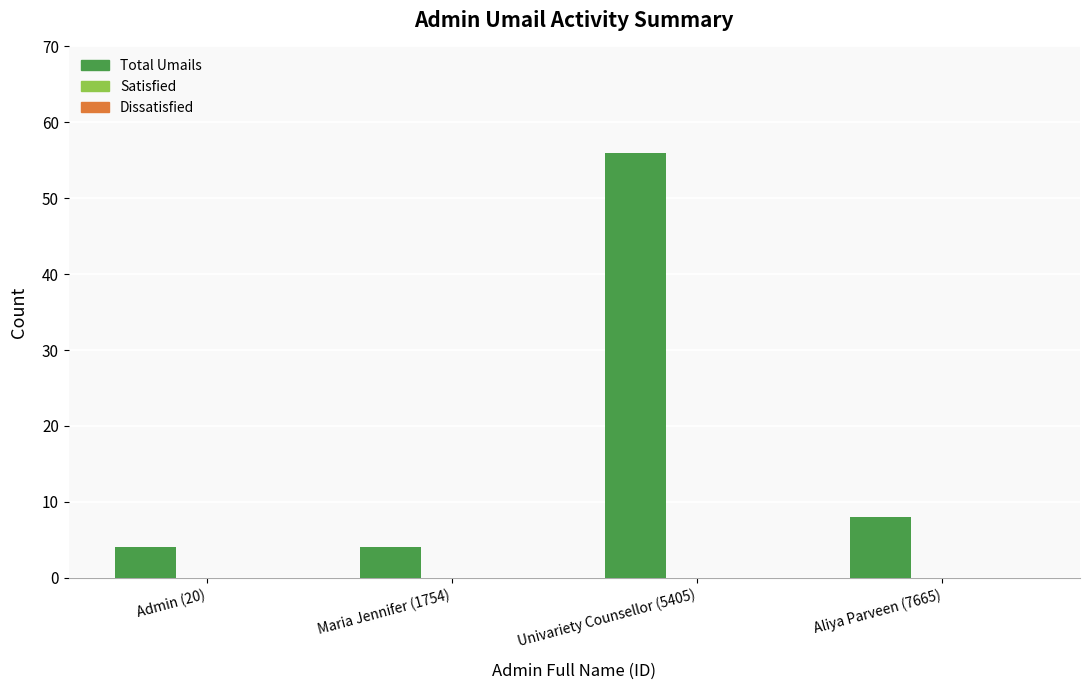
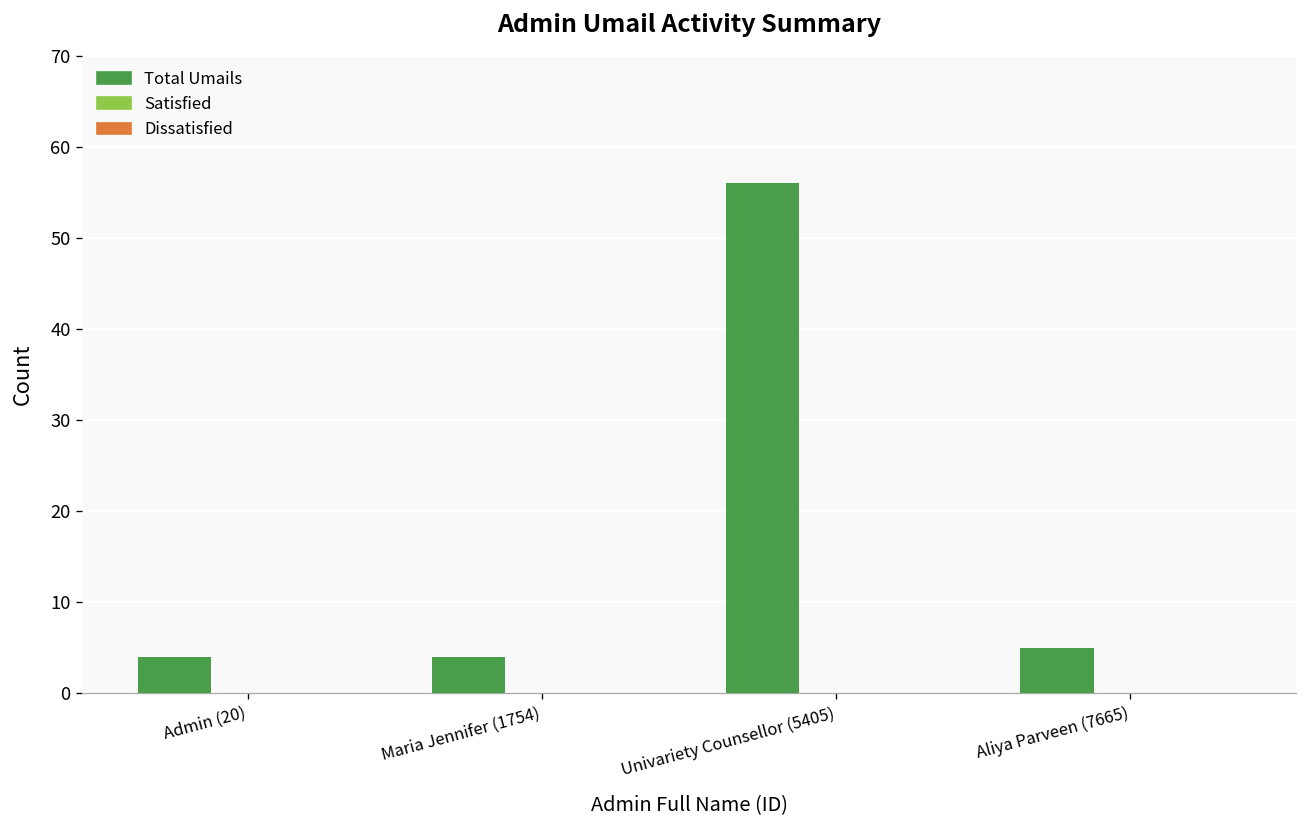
  {
    "Total Umails": {
      "Admin (20)": 4,
      "Maria Jennifer (1754)": 4,
      "Univariety Counsellor (5405)": 56,
-     "Aliya Parveen (7665)": 8
+     "Aliya Parveen (7665)": 5
    },
    "Satisfied": {
      "Admin (20)": 0,
      "Maria Jennifer (1754)": 0,
      "Univariety Counsellor (5405)": 0,
      "Aliya Parveen (7665)": 0
    },
    "Dissatisfied": {
      "Admin (20)": 0,
      "Maria Jennifer (1754)": 0,
      "Univariety Counsellor (5405)": 0,
      "Aliya Parveen (7665)": 0
    }
  }
